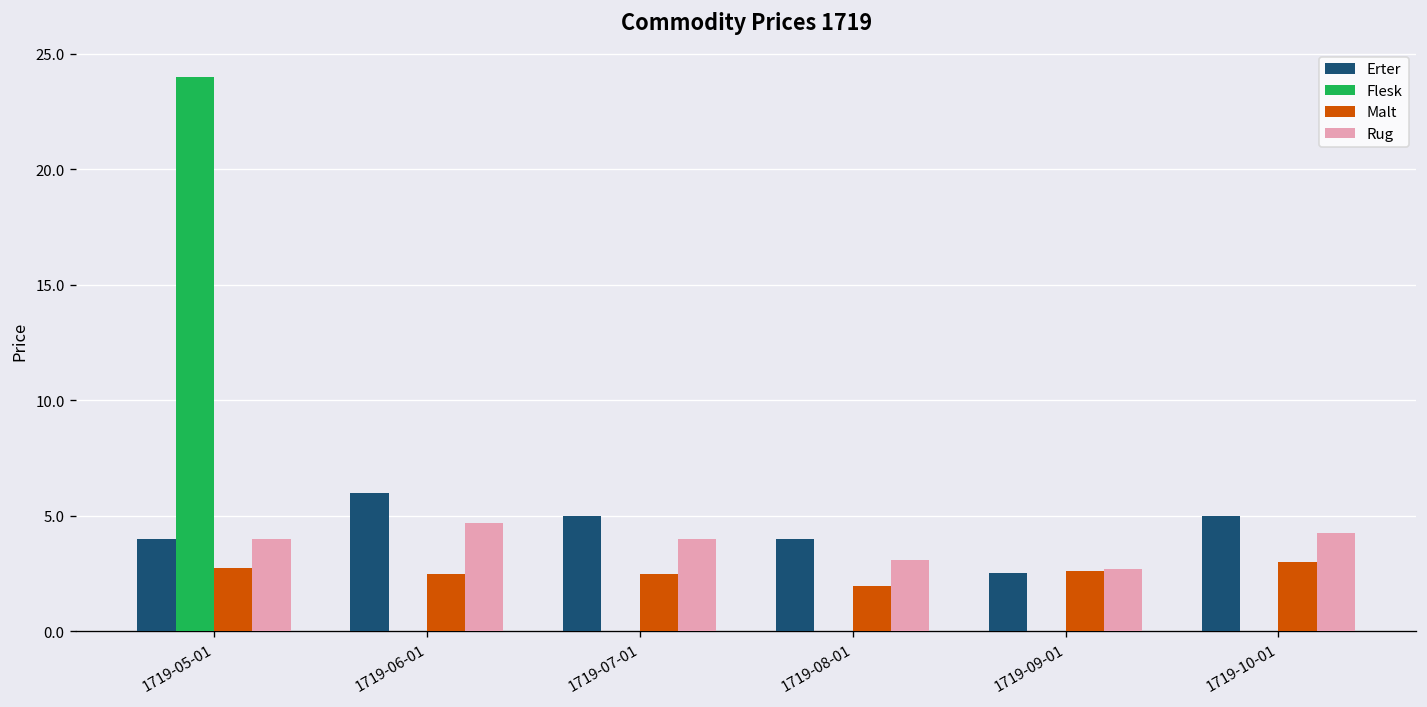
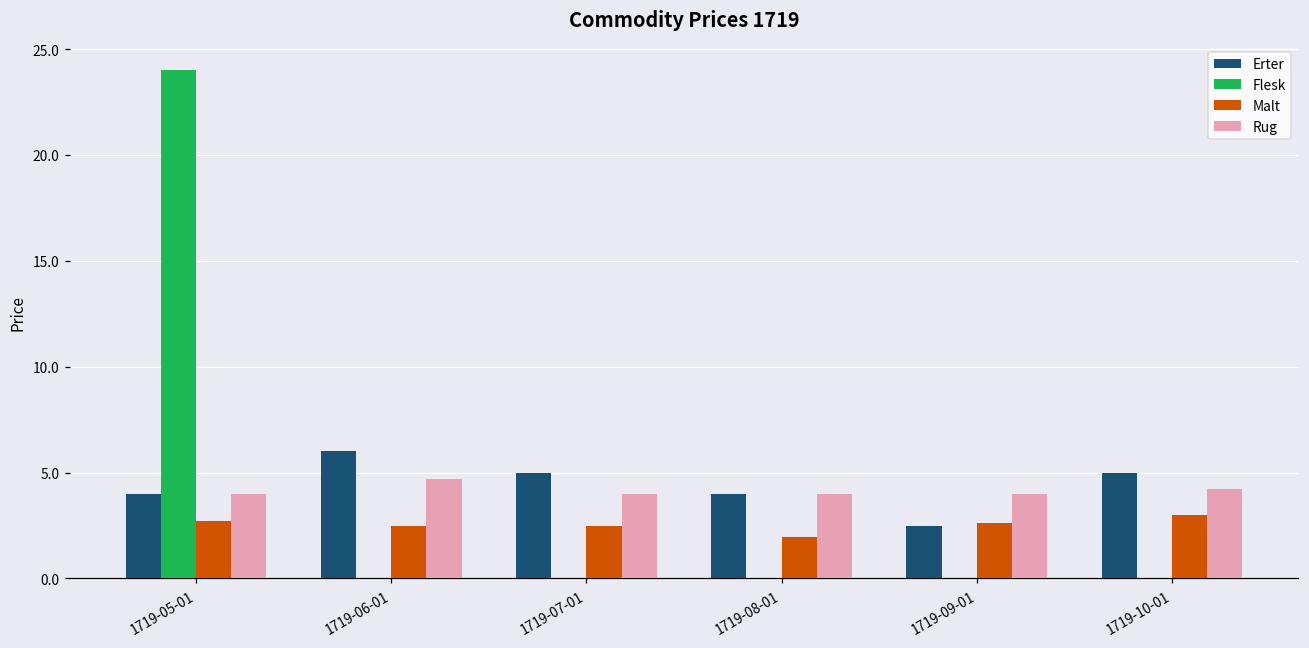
  {
    "Erter": {
      "1719-05-01": 4.0,
      "1719-06-01": 6.0,
      "1719-07-01": 5.0,
      "1719-08-01": 4.0,
      "1719-09-01": 2.5,
      "1719-10-01": 5.0
    },
    "Flesk": {
      "1719-05-01": 24.0,
      "1719-06-01": 0.0,
      "1719-07-01": 0.0,
      "1719-08-01": 0.0,
      "1719-09-01": 0.0,
      "1719-10-01": 0.0
    },
    "Malt": {
      "1719-05-01": 2.7,
      "1719-06-01": 2.5,
      "1719-07-01": 2.5,
      "1719-08-01": 2.0,
      "1719-09-01": 2.6,
      "1719-10-01": 3.0
    },
    "Rug": {
      "1719-05-01": 4.0,
      "1719-06-01": 4.7,
      "1719-07-01": 4.0,
-     "1719-08-01": 3.1,
-     "1719-09-01": 2.7,
+     "1719-08-01": 4.0,
+     "1719-09-01": 4.0,
      "1719-10-01": 4.2
    }
  }
